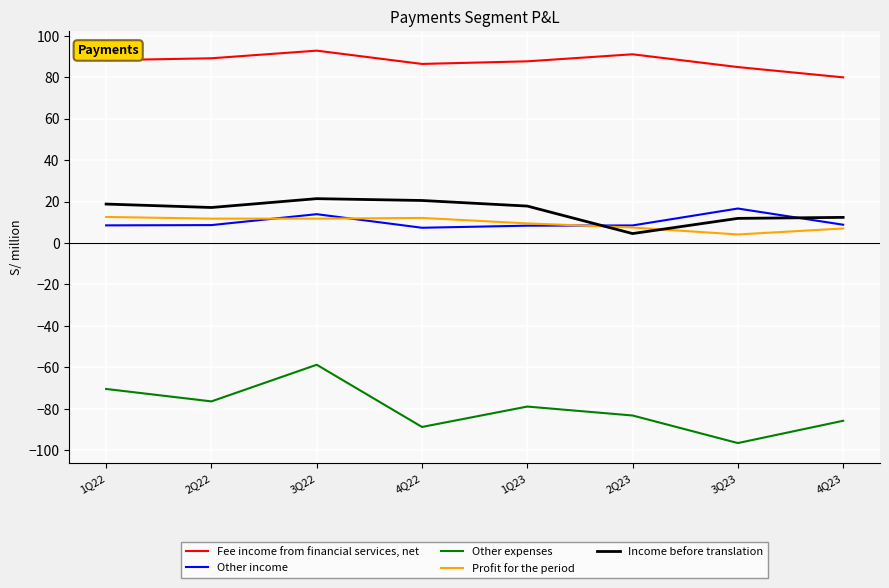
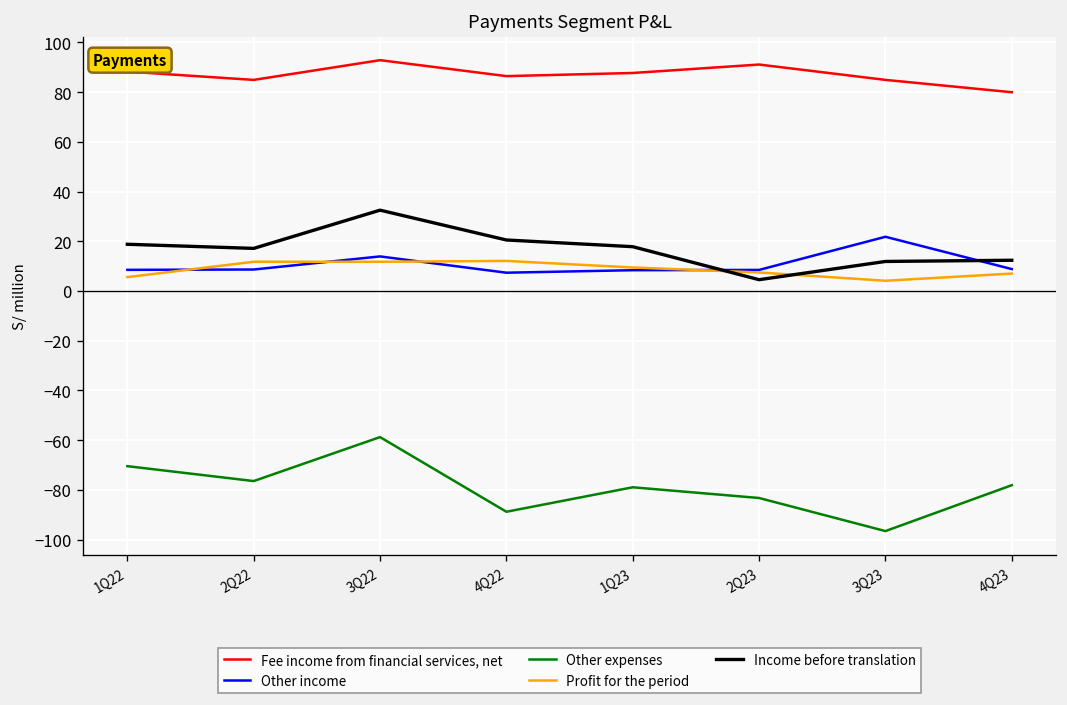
  {
    "Fee income from financial services, net": {
-     "2Q22": 89,
+     "2Q22": 85,
      "3Q22": 93,
      "4Q22": 86,
      "1Q23": 88,
      "2Q23": 91,
      "3Q23": 85,
      "4Q23": 80
    },
    "Other income": {
      "1Q22": 8,
      "2Q22": 9,
      "3Q22": 14,
      "4Q22": 7,
-     "3Q23": 17,
+     "3Q23": 22,
      "4Q23": 9
    },
    "Other expenses": {
      "1Q22": -70,
      "2Q22": -76,
      "3Q22": -59,
      "4Q22": -89,
      "1Q23": -79,
      "2Q23": -83,
      "3Q23": -97,
-     "4Q23": -86
+     "4Q23": -78
    },
    "Profit for the period": {
-     "1Q22": 13,
+     "1Q22": 6,
      "2Q22": 12,
      "3Q22": 12,
      "4Q22": 12,
      "3Q23": 4,
      "4Q23": 7
    },
    "Income before translation": {
      "1Q22": 19,
      "2Q22": 17,
-     "3Q22": 21,
+     "3Q22": 32,
      "4Q22": 21,
      "1Q23": 18,
      "2Q23": 5,
      "3Q23": 12,
      "4Q23": 12
    }
  }
